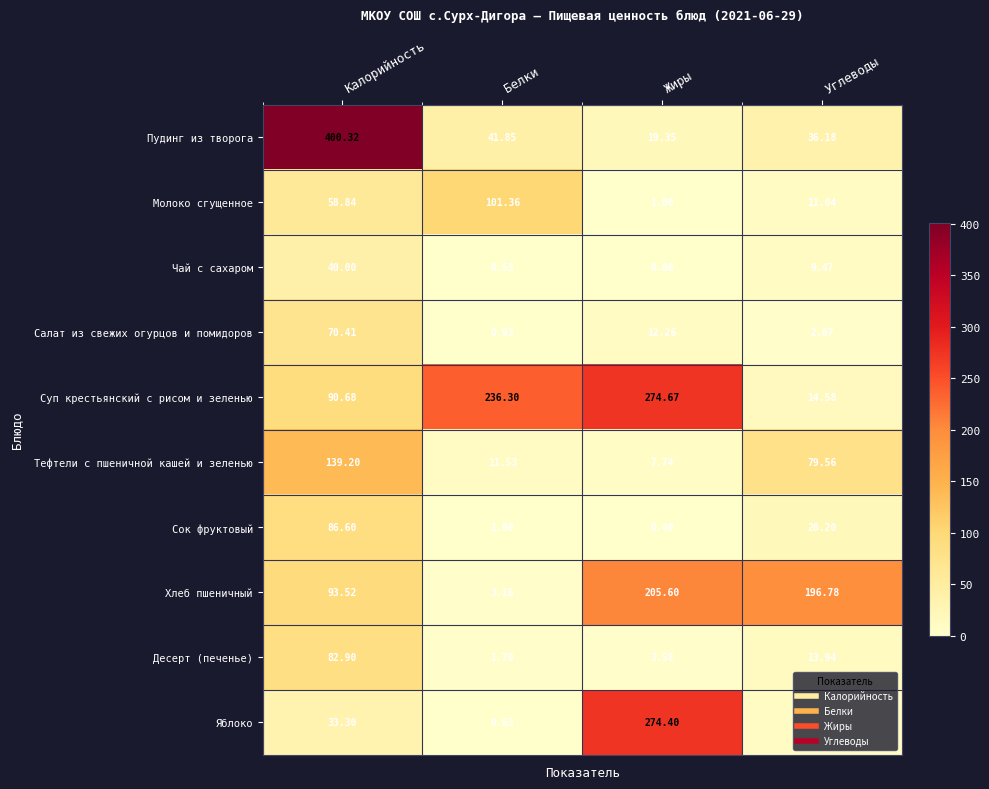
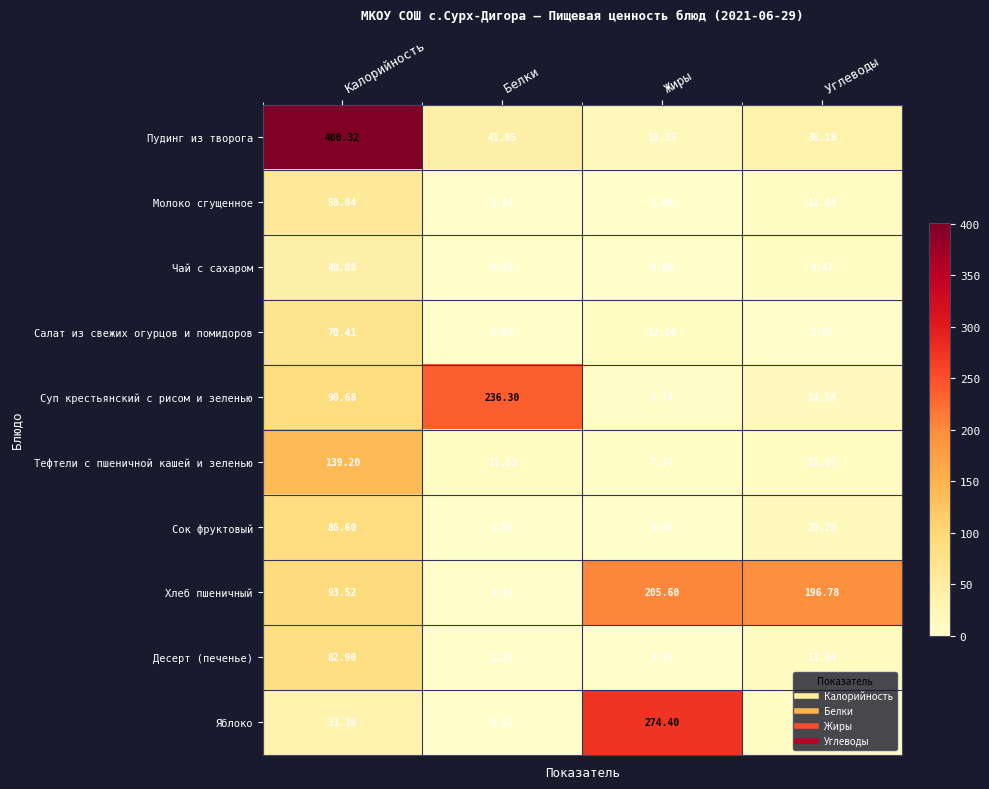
  {
    "Пудинг из творога": {
      "Калорийность": 400.32,
      "Белки": 41.85,
      "Жиры": 19.35,
      "Углеводы": 36.18
    },
    "Молоко сгущенное": {
      "Калорийность": 58.84,
-     "Белки": 101.36,
+     "Белки": 2.84,
      "Жиры": 1.00,
      "Углеводы": 11.04
    },
    "Чай с сахаром": {
      "Калорийность": 40.00,
      "Белки": 0.53,
      "Жиры": 0.00,
      "Углеводы": 9.47
    },
    "Салат из свежих огурцов и помидоров": {
      "Калорийность": 70.41,
      "Белки": 0.93,
      "Жиры": 12.26,
      "Углеводы": 2.87
    },
    "Суп крестьянский с рисом и зеленью": {
      "Калорийность": 90.68,
      "Белки": 236.30,
-     "Жиры": 274.67,
+     "Жиры": 5.74,
      "Углеводы": 14.58
    },
    "Тефтели с пшеничной кашей и зеленью": {
      "Калорийность": 139.20,
      "Белки": 11.53,
      "Жиры": 7.74,
-     "Углеводы": 79.56
+     "Углеводы": 11.07
    },
    "Сок фруктовый": {
      "Калорийность": 86.60,
      "Белки": 1.00,
      "Жиры": 0.40,
      "Углеводы": 20.20
    },
    "Хлеб пшеничный": {
      "Калорийность": 93.52,
      "Белки": 3.16,
      "Жиры": 205.60,
      "Углеводы": 196.78
    },
    "Десерт (печенье)": {
      "Калорийность": 82.90,
      "Белки": 1.70,
      "Жиры": 3.58,
      "Углеводы": 13.94
    },
    "Яблоко": {
      "Калорийность": 33.30,
      "Белки": 0.63,
      "Жиры": 274.40
    }
  }
